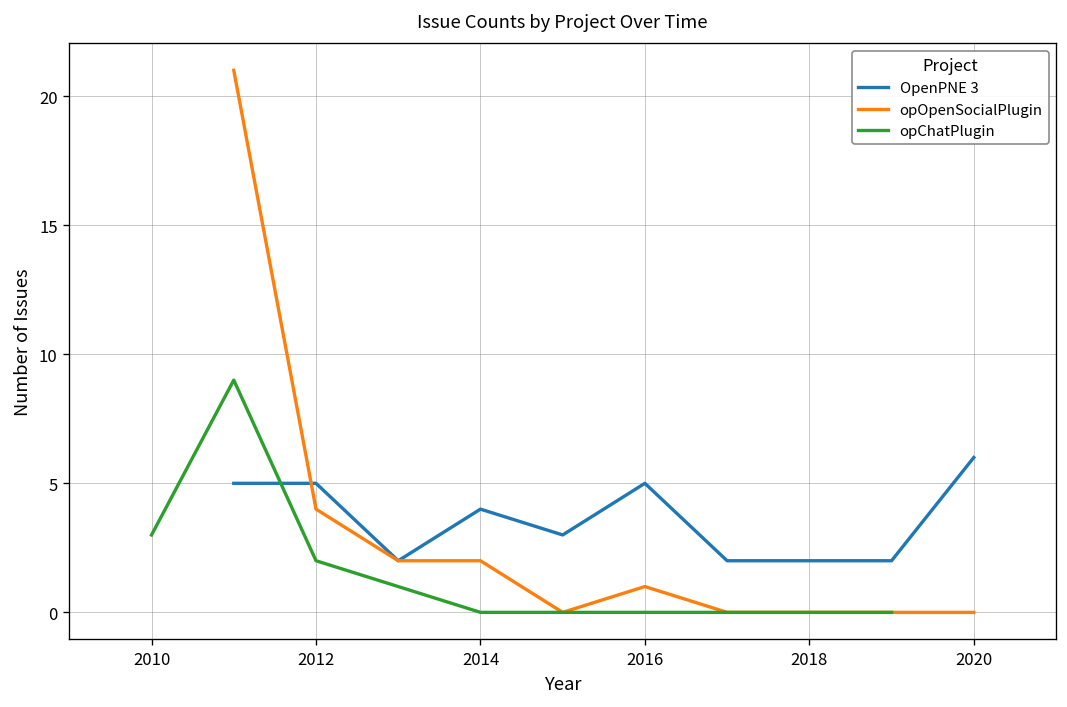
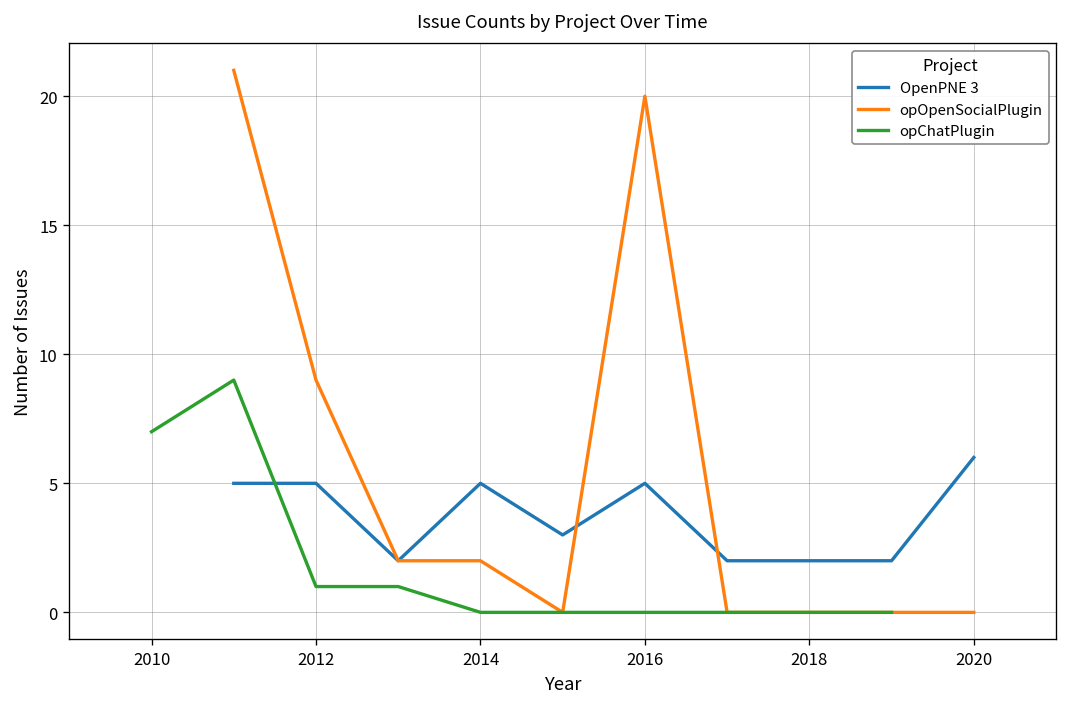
  {
    "OpenPNE 3": {
      "2012": 5,
-     "2014": 4,
+     "2014": 5,
      "2016": 5,
      "2018": 2,
      "2020": 6
    },
    "opOpenSocialPlugin": {
-     "2012": 4,
+     "2012": 9,
      "2014": 2,
-     "2016": 1,
+     "2016": 20,
      "2020": 0
    },
    "opChatPlugin": {
-     "2010": 3,
-     "2012": 2,
+     "2010": 7,
+     "2012": 1,
      "2014": 0,
      "2016": 0
    }
  }
